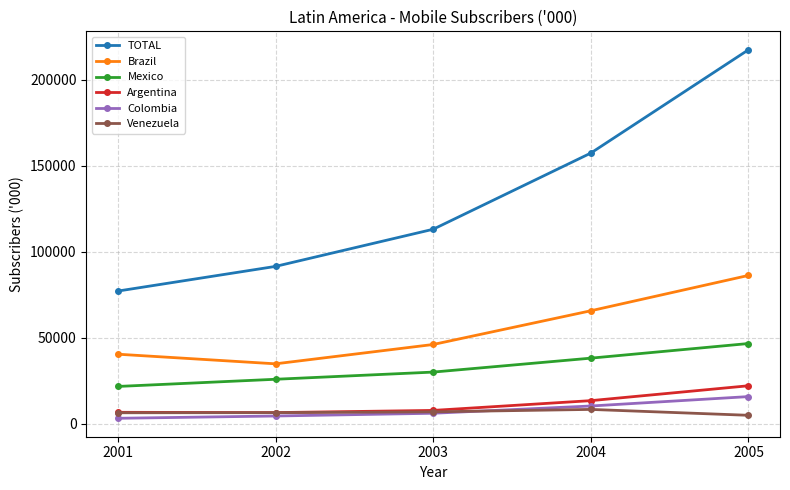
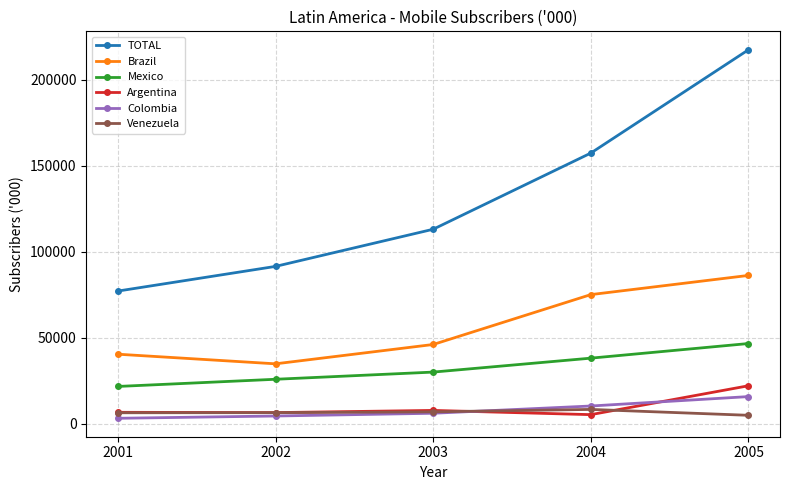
  {
    "TOTAL": {
      "2001": 77000,
      "2002": 91000,
      "2003": 113000,
      "2004": 157000,
      "2005": 217000
    },
    "Brazil": {
      "2001": 40000,
      "2002": 35000,
      "2003": 46000,
-     "2004": 66000,
+     "2004": 75000,
      "2005": 86000
    },
    "Mexico": {
      "2001": 22000,
      "2002": 26000,
      "2003": 30000,
      "2004": 38000,
      "2005": 47000
    },
    "Argentina": {
-     "2004": 14000,
+     "2004": 5000,
      "2005": 22000
    },
    "Colombia": {
      "2001": 3000,
      "2002": 5000,
      "2004": 10000,
      "2005": 16000
    },
    "Venezuela": {
      "2004": 8000,
      "2005": 5000
    }
  }
